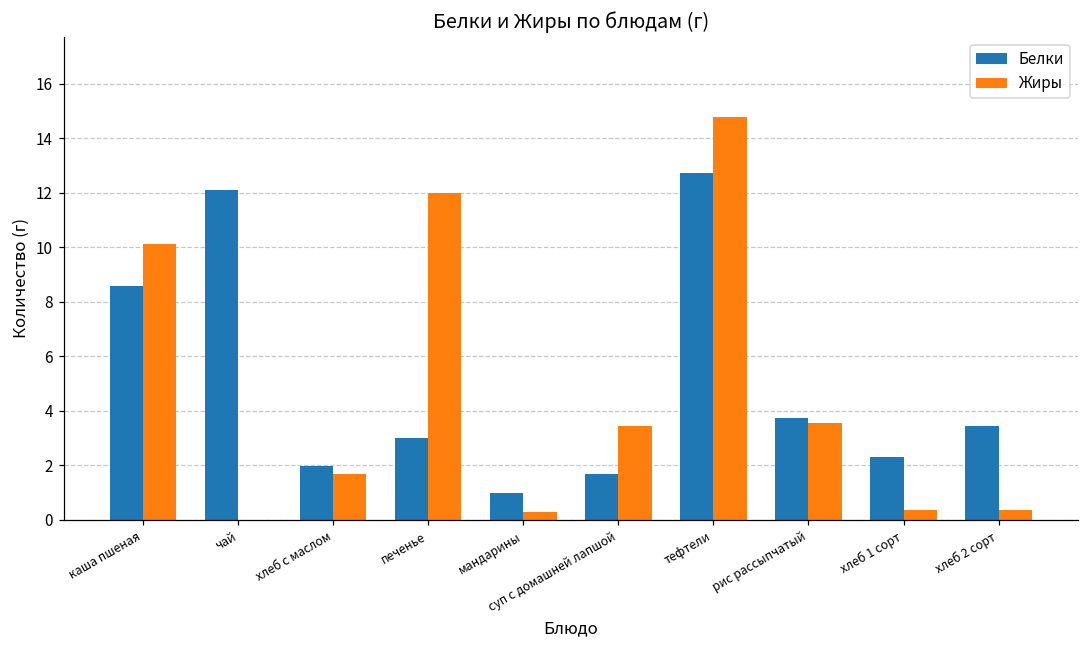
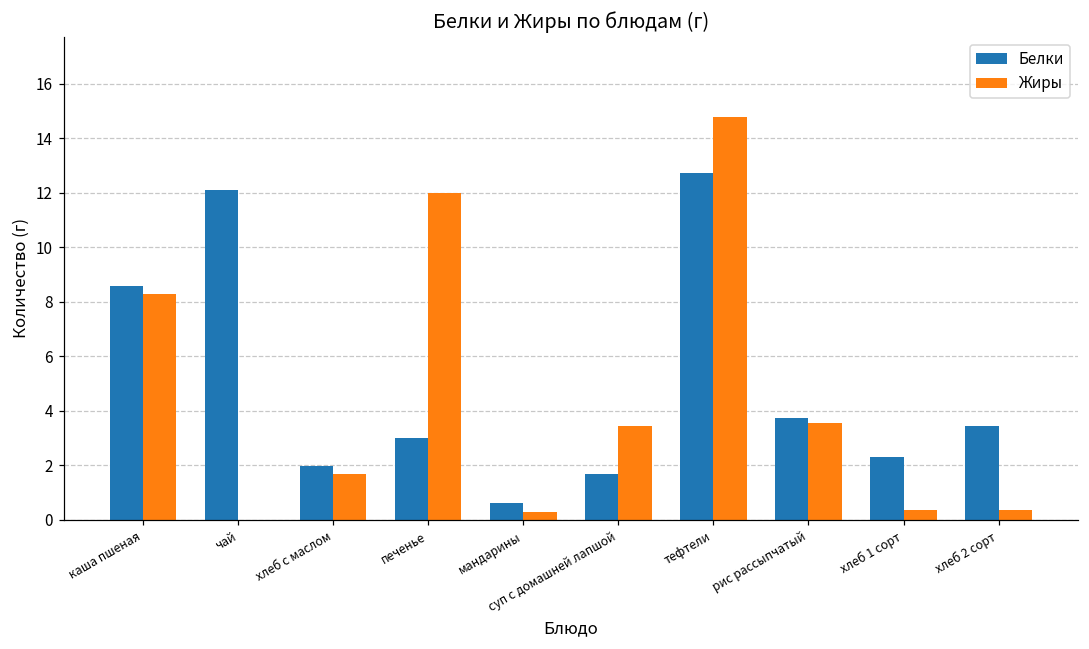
  {
    "Белки": {
      "каша пшеная": 8.6,
      "чай": 12.1,
      "хлеб с маслом": 2.0,
      "печенье": 3.0,
-     "мандарины": 1.0,
+     "мандарины": 0.6,
      "суп с домашней лапшой": 1.7,
      "тефтели": 12.7,
      "рис рассыпчатый": 3.7,
      "хлеб 1 сорт": 2.3,
      "хлеб 2 сорт": 3.4
    },
    "Жиры": {
-     "каша пшеная": 10.1,
+     "каша пшеная": 8.3,
      "чай": 0.0,
      "хлеб с маслом": 1.7,
      "печенье": 12.0,
      "мандарины": 0.3,
      "суп с домашней лапшой": 3.5,
      "тефтели": 14.8,
      "рис рассыпчатый": 3.5,
      "хлеб 1 сорт": 0.4,
      "хлеб 2 сорт": 0.4
    }
  }
